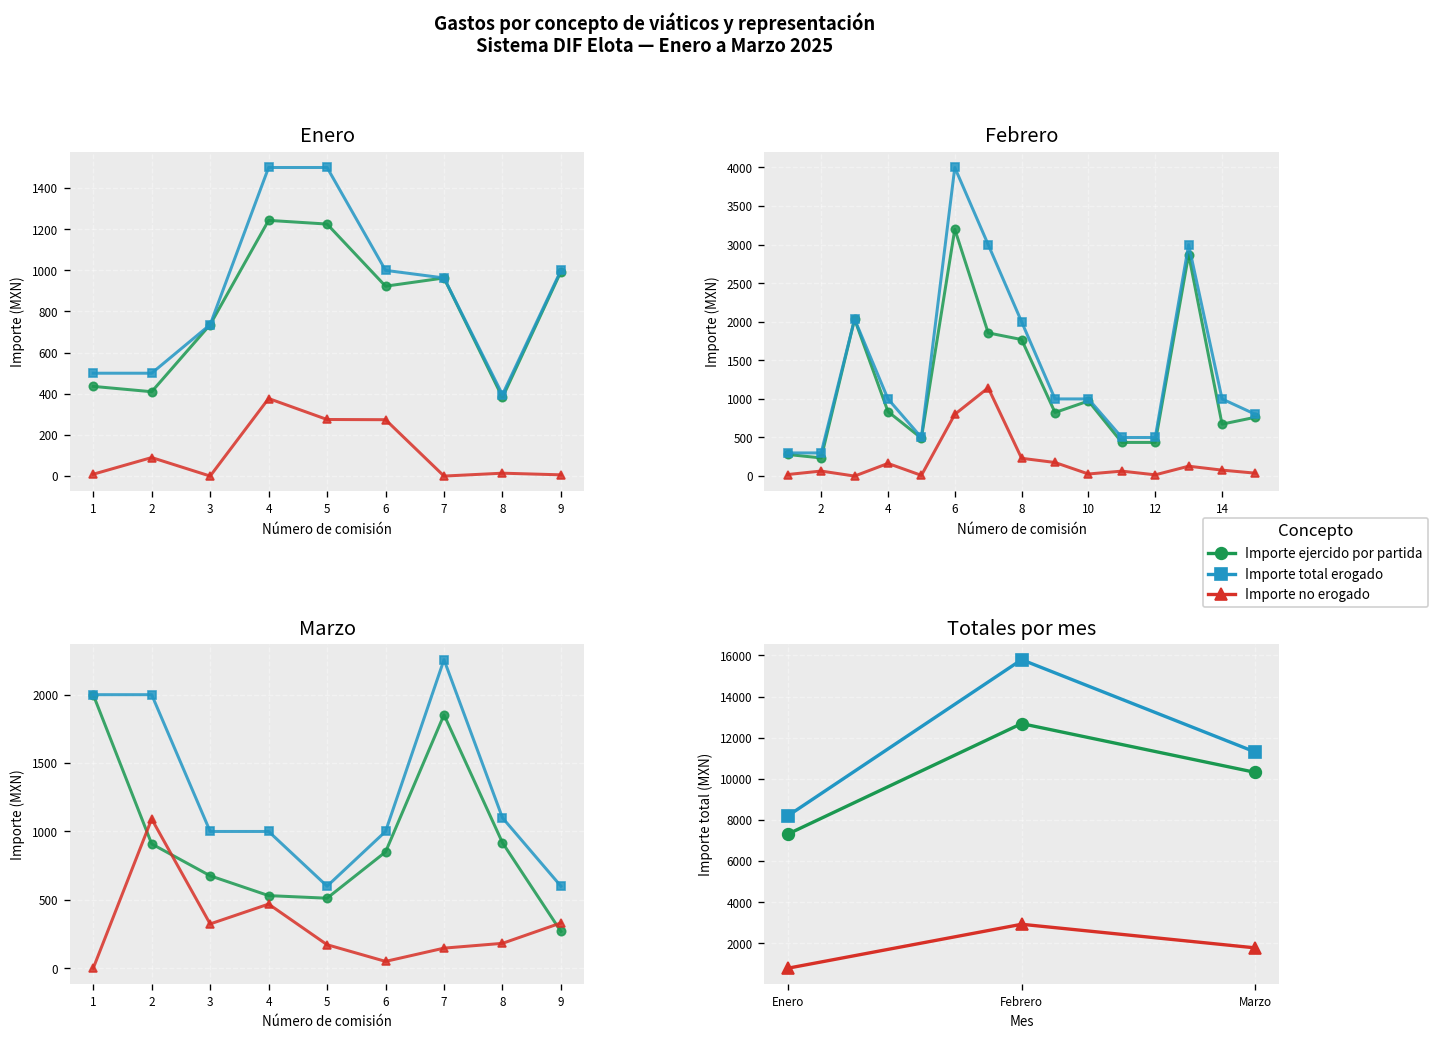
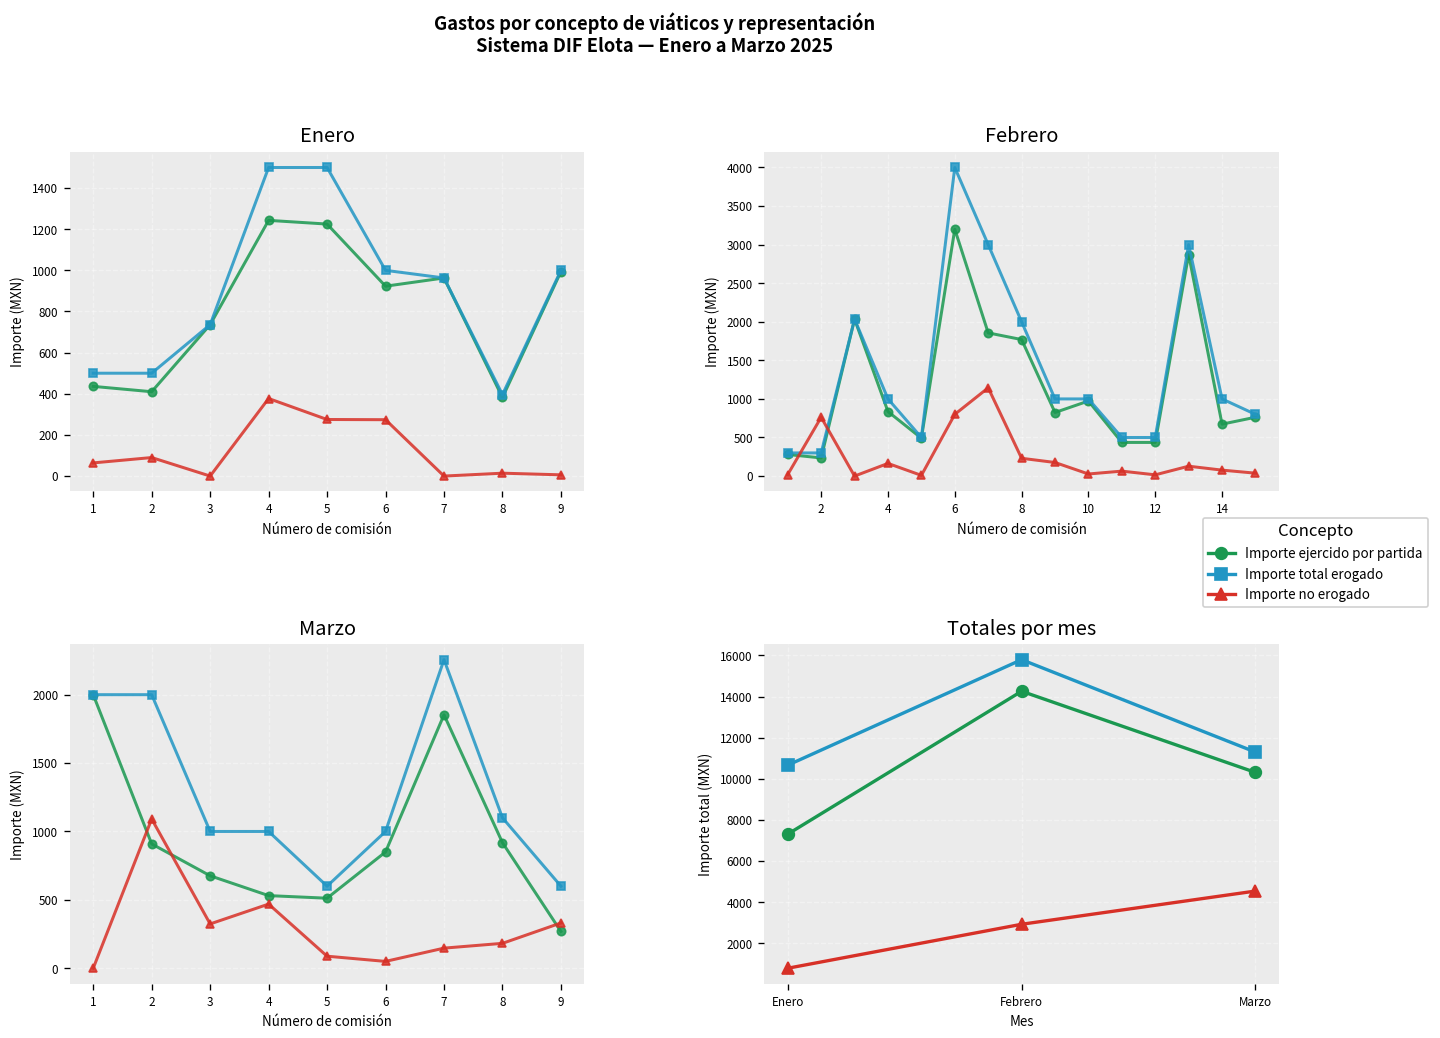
  {
    "Enero": {
      "Importe ejercido por partida": {
        "1": 440,
        "2": 410,
        "4": 1240,
        "5": 1230,
        "6": 920
      },
      "Importe total erogado": {
        "1": 500,
        "2": 500,
        "4": 1500,
        "5": 1500,
        "6": 1000
      },
      "Importe no erogado": {
-       "1": 10,
+       "1": 60,
        "2": 90,
        "3": 0,
        "4": 380,
        "5": 280,
        "6": 270,
        "7": 0,
        "8": 10,
        "9": 10
      }
    },
    "Febrero": {
      "Importe ejercido por partida": {
        "2": 200,
        "4": 800,
        "6": 3200,
        "8": 1800,
        "12": 400,
        "14": 700
      },
      "Importe total erogado": {
        "2": 300,
        "4": 1000,
        "6": 4000,
        "8": 2000,
        "12": 500,
        "14": 1000
      },
      "Importe no erogado": {
-       "2": 100,
+       "2": 800,
        "4": 200,
        "6": 800,
        "8": 200,
        "10": 0,
        "12": 0,
        "14": 100
      }
    },
    "Marzo": {
      "Importe ejercido por partida": {
        "2": 910,
        "3": 680,
        "4": 530,
        "5": 510,
        "6": 850,
        "7": 1850,
        "8": 920,
        "9": 270
      },
      "Importe total erogado": {
        "2": 2000,
        "3": 1000,
        "4": 1000,
        "5": 600,
        "6": 1000,
        "7": 2260,
        "8": 1100,
        "9": 600
      },
      "Importe no erogado": {
        "1": 0,
        "2": 1090,
        "3": 320,
        "4": 470,
-       "5": 170,
+       "5": 90,
        "6": 50,
        "7": 150,
        "8": 180,
        "9": 330
      }
    },
    "Totales por mes": {
      "Importe ejercido por partida": {
        "Enero": 7300,
-       "Febrero": 12700,
+       "Febrero": 14300,
        "Marzo": 10300
      },
      "Importe total erogado": {
-       "Enero": 8200,
+       "Enero": 10700,
        "Febrero": 15800,
        "Marzo": 11300
      },
      "Importe no erogado": {
        "Enero": 800,
        "Febrero": 2900,
-       "Marzo": 1800
+       "Marzo": 4500
      }
    }
  }
